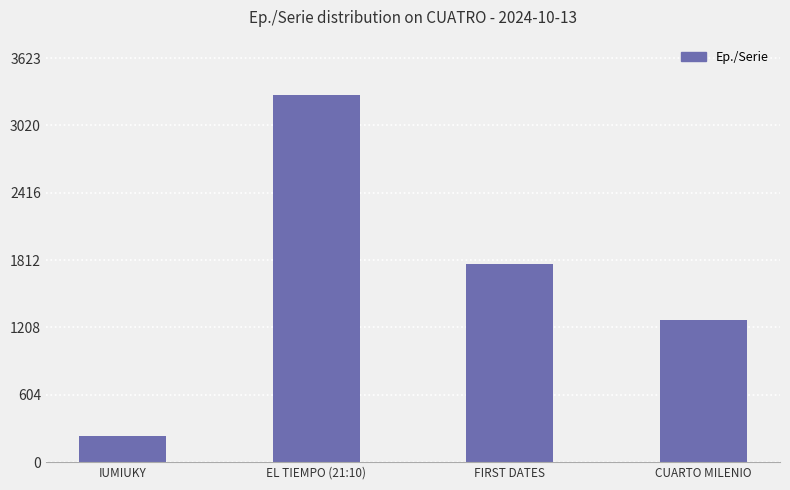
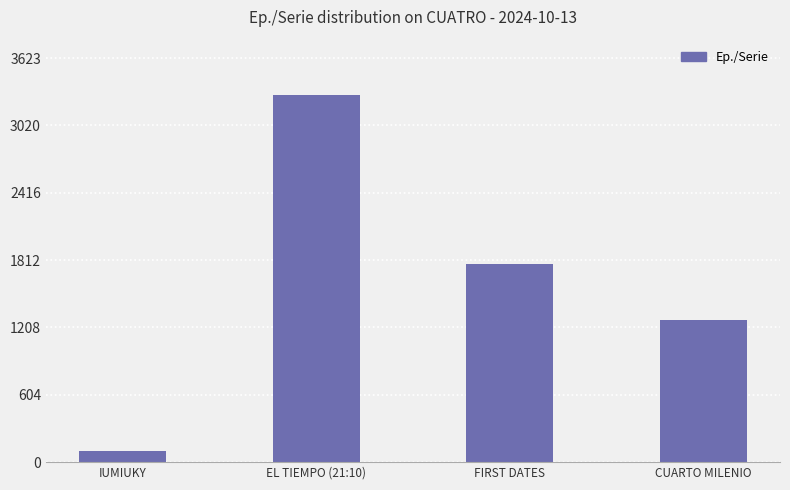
  {
-   "IUMIUKY": 240,
+   "IUMIUKY": 100,
    "EL TIEMPO (21:10)": 3290,
    "FIRST DATES": 1780,
    "CUARTO MILENIO": 1280
  }
